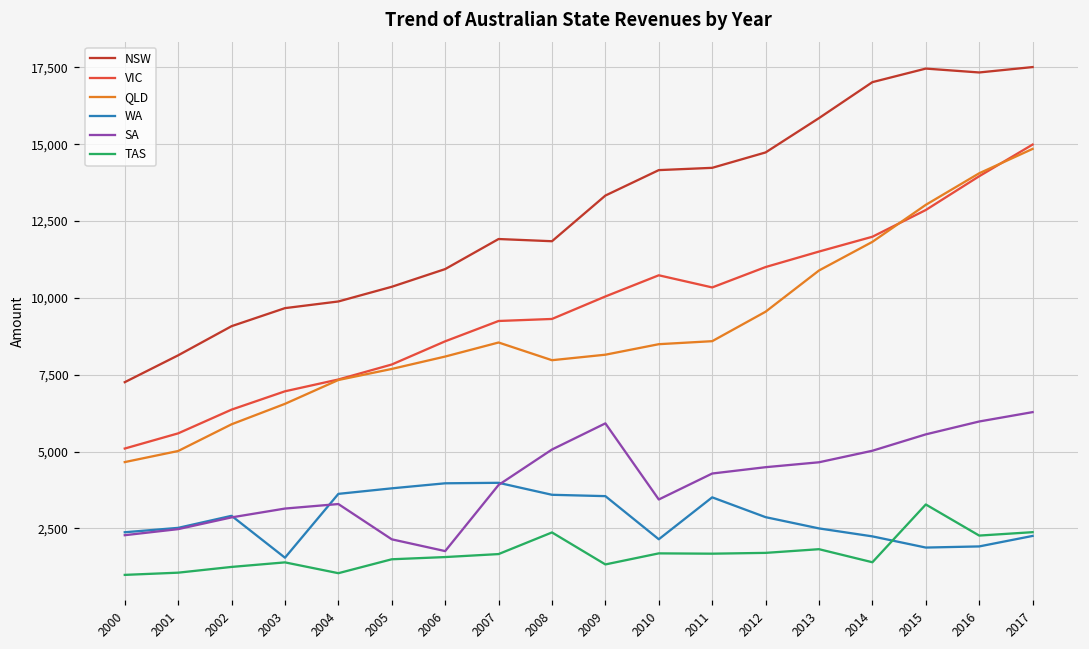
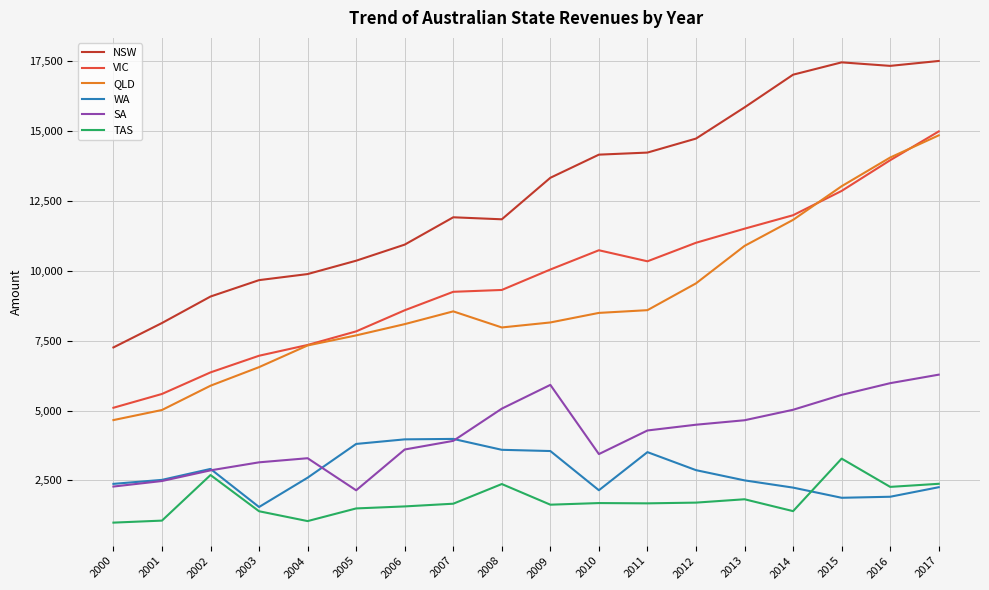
  {
    "WA": {
      "2000": "2,400",
      "2003": "1,500",
-     "2004": "3,600",
+     "2004": "2,600",
      "2005": "3,800",
      "2006": "4,000",
      "2008": "3,600",
      "2009": "3,600",
      "2010": "2,100",
      "2011": "3,500",
      "2012": "2,900",
      "2013": "2,500",
      "2014": "2,200",
      "2015": "1,900",
      "2016": "1,900",
      "2017": "2,300"
    },
    "SA": {
      "2000": "2,300",
      "2003": "3,100",
      "2004": "3,300",
      "2005": "2,100",
-     "2006": "1,800",
+     "2006": "3,600",
      "2008": "5,100",
      "2009": "5,900",
      "2010": "3,400",
      "2011": "4,300",
      "2012": "4,500",
      "2013": "4,700",
      "2014": "5,000",
      "2015": "5,600",
      "2016": "6,000",
      "2017": "6,300"
    },
    "TAS": {
      "2000": "1,000",
      "2001": "1,100",
-     "2002": "1,200",
+     "2002": "2,700",
      "2003": "1,400",
      "2004": "1,000",
      "2005": "1,500",
      "2006": "1,600",
      "2007": "1,700",
      "2008": "2,400",
-     "2009": "1,300",
+     "2009": "1,600",
      "2010": "1,700",
      "2011": "1,700",
      "2012": "1,700",
      "2013": "1,800",
      "2014": "1,400",
      "2015": "3,300",
      "2016": "2,300",
      "2017": "2,400"
    }
  }
